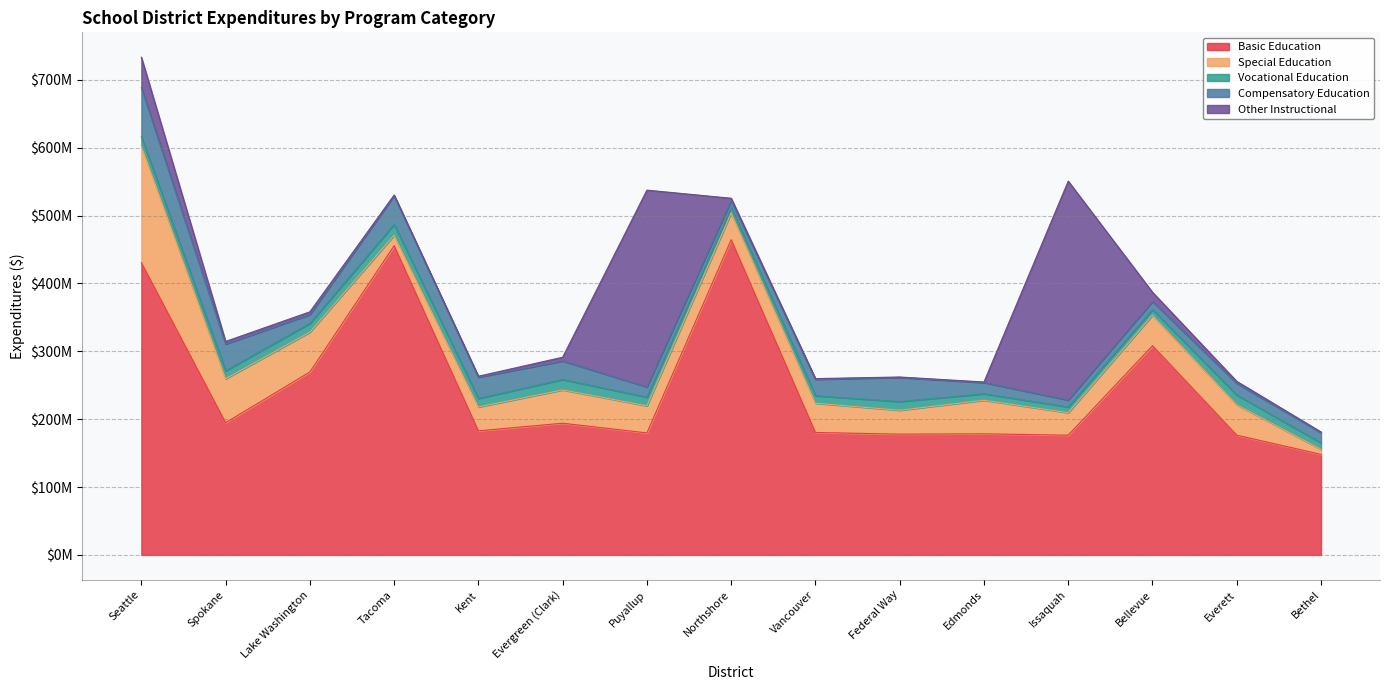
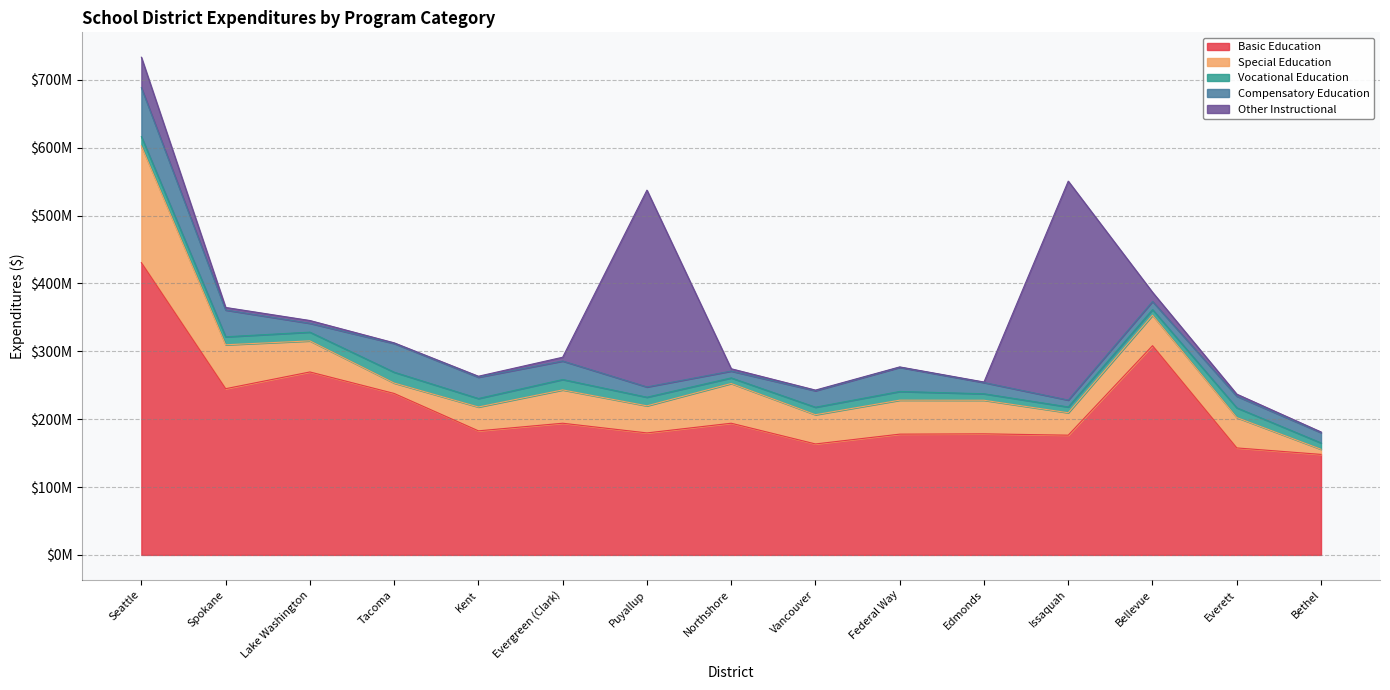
  {
    "Basic Education": {
      "Seattle": "$430000000",
-     "Spokane": "$190000000",
+     "Spokane": "$240000000",
      "Lake Washington": "$270000000",
-     "Tacoma": "$460000000",
+     "Tacoma": "$240000000",
      "Kent": "$180000000",
      "Evergreen (Clark)": "$190000000",
      "Puyallup": "$180000000",
-     "Northshore": "$460000000",
-     "Vancouver": "$180000000",
+     "Northshore": "$190000000",
+     "Vancouver": "$160000000",
      "Federal Way": "$180000000",
      "Edmonds": "$180000000",
      "Issaquah": "$180000000",
      "Bellevue": "$310000000",
-     "Everett": "$180000000",
+     "Everett": "$160000000",
      "Bethel": "$150000000"
    },
    "Special Education": {
      "Seattle": "$170000000",
      "Spokane": "$60000000",
-     "Lake Washington": "$60000000",
+     "Lake Washington": "$50000000",
      "Tacoma": "$20000000",
      "Kent": "$40000000",
      "Evergreen (Clark)": "$50000000",
      "Puyallup": "$40000000",
-     "Northshore": "$40000000",
+     "Northshore": "$60000000",
      "Vancouver": "$40000000",
-     "Federal Way": "$40000000",
+     "Federal Way": "$50000000",
      "Edmonds": "$50000000",
      "Issaquah": "$30000000",
      "Bellevue": "$40000000",
      "Everett": "$40000000",
      "Bethel": "$10000000"
    },
    "Other Instructional": {
      "Seattle": "$40000000",
      "Spokane": "$0",
      "Lake Washington": "$0",
      "Evergreen (Clark)": "$10000000",
      "Puyallup": "$290000000",
      "Issaquah": "$320000000",
      "Bellevue": "$10000000"
    }
  }
